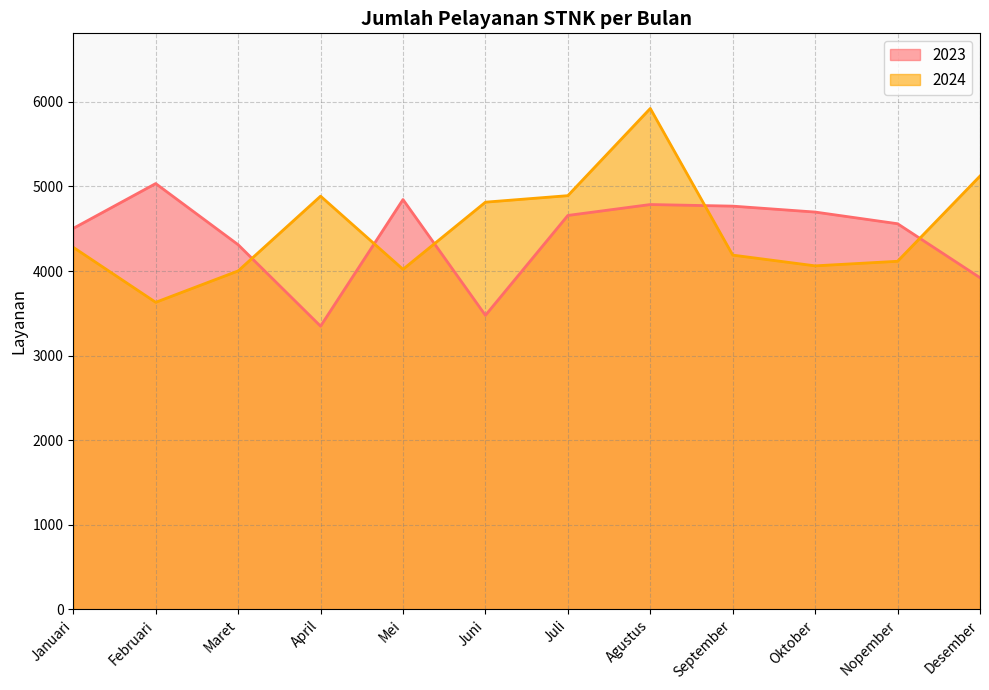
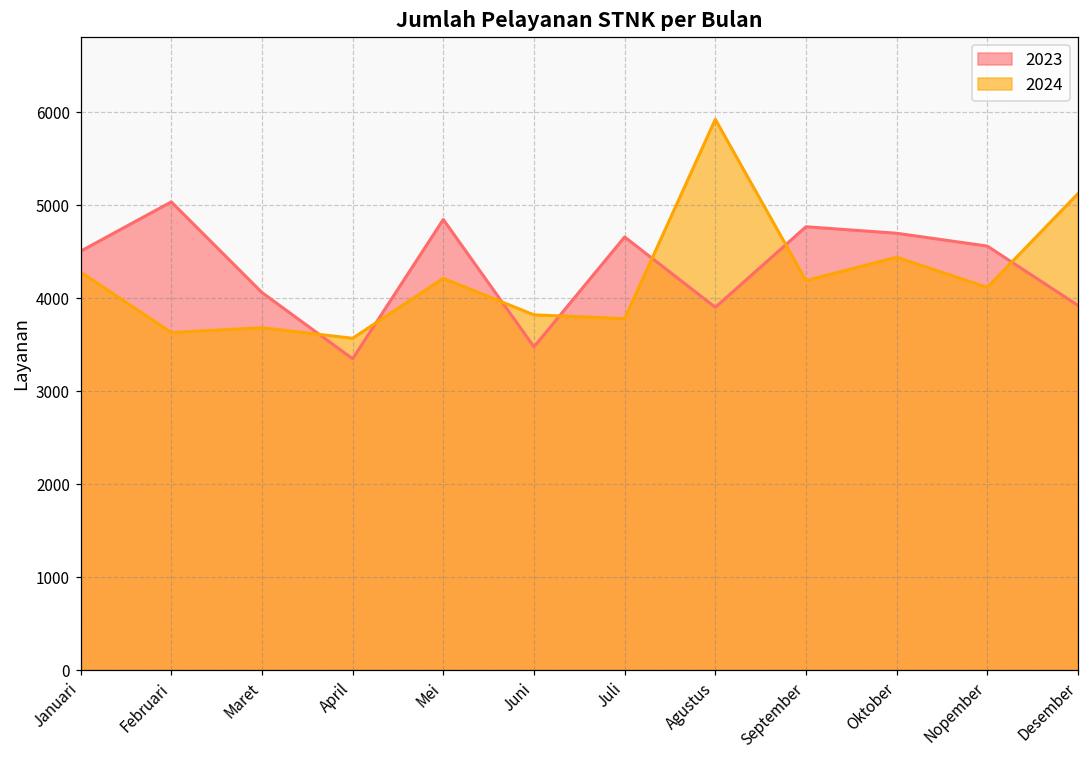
  {
    "2023": {
      "Januari": 4500,
      "Februari": 5000,
-     "Maret": 4300,
+     "Maret": 4100,
      "April": 3300,
      "Mei": 4800,
      "Juni": 3500,
      "Juli": 4700,
-     "Agustus": 4800,
+     "Agustus": 3900,
      "September": 4800,
      "Oktober": 4700,
      "Nopember": 4600,
      "Desember": 3900
    },
    "2024": {
      "Januari": 4300,
      "Februari": 3600,
-     "Maret": 4000,
-     "April": 4900,
-     "Mei": 4000,
-     "Juni": 4800,
-     "Juli": 4900,
+     "Maret": 3700,
+     "April": 3600,
+     "Mei": 4200,
+     "Juni": 3800,
+     "Juli": 3800,
      "Agustus": 5900,
      "September": 4200,
-     "Oktober": 4100,
+     "Oktober": 4400,
      "Nopember": 4100,
      "Desember": 5100
    }
  }
